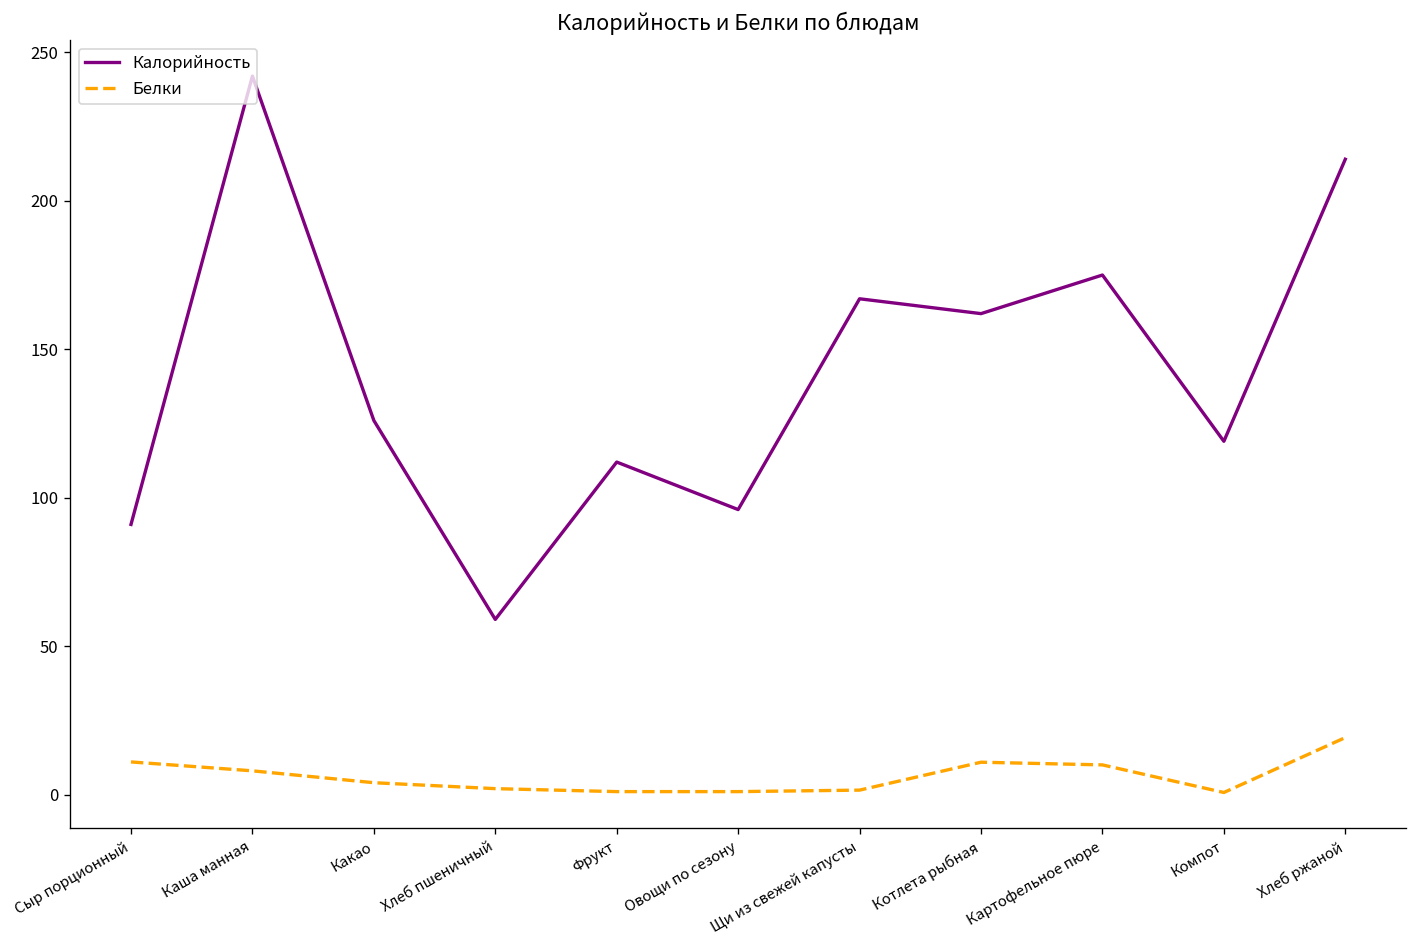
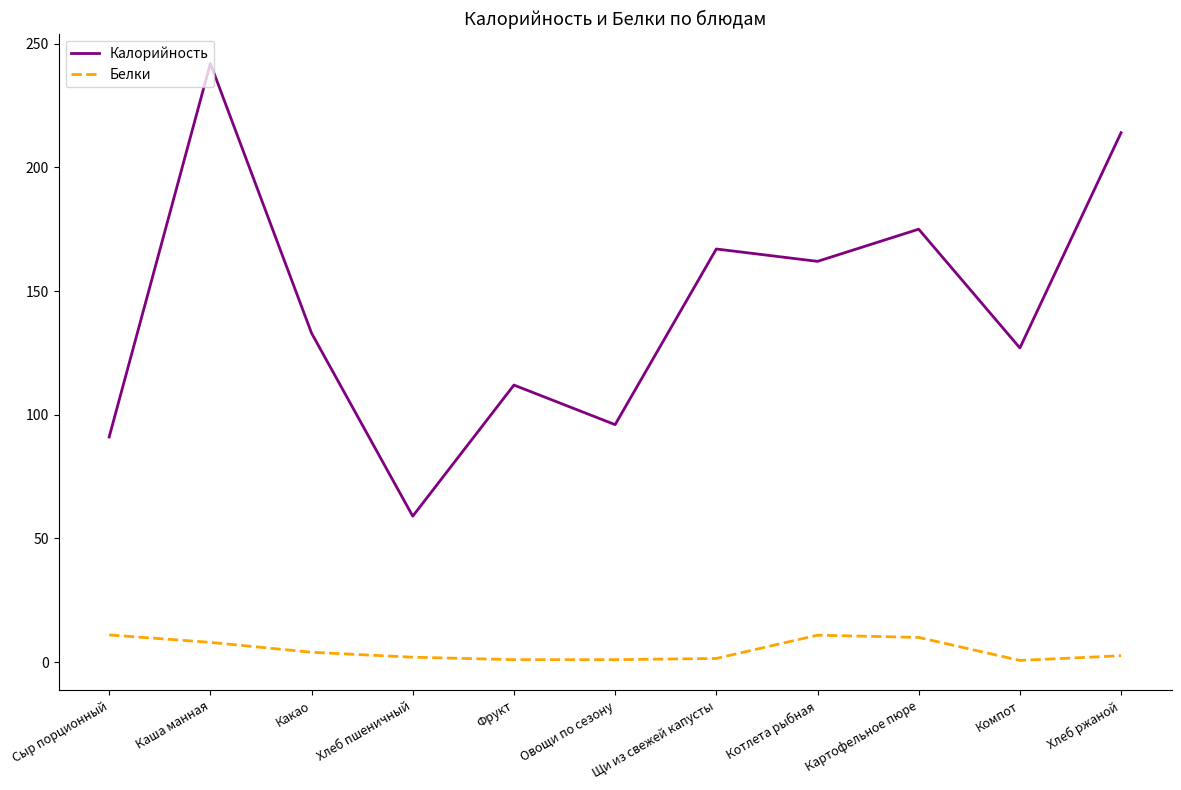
  {
    "Калорийность": {
      "Сыр порционный": 91,
-     "Какао": 126,
+     "Какао": 133,
      "Хлеб пшеничный": 59,
      "Фрукт": 112,
      "Овощи по сезону": 96,
      "Щи из свежей капусты": 167,
      "Котлета рыбная": 162,
      "Картофельное пюре": 175,
-     "Компот": 119,
+     "Компот": 127,
      "Хлеб ржаной": 214
    },
    "Белки": {
      "Сыр порционный": 11,
      "Каша манная": 8,
      "Какао": 4,
      "Хлеб пшеничный": 2,
      "Фрукт": 1,
      "Овощи по сезону": 1,
      "Щи из свежей капусты": 2,
      "Котлета рыбная": 11,
      "Картофельное пюре": 10,
      "Компот": 1,
-     "Хлеб ржаной": 19
+     "Хлеб ржаной": 3
    }
  }
